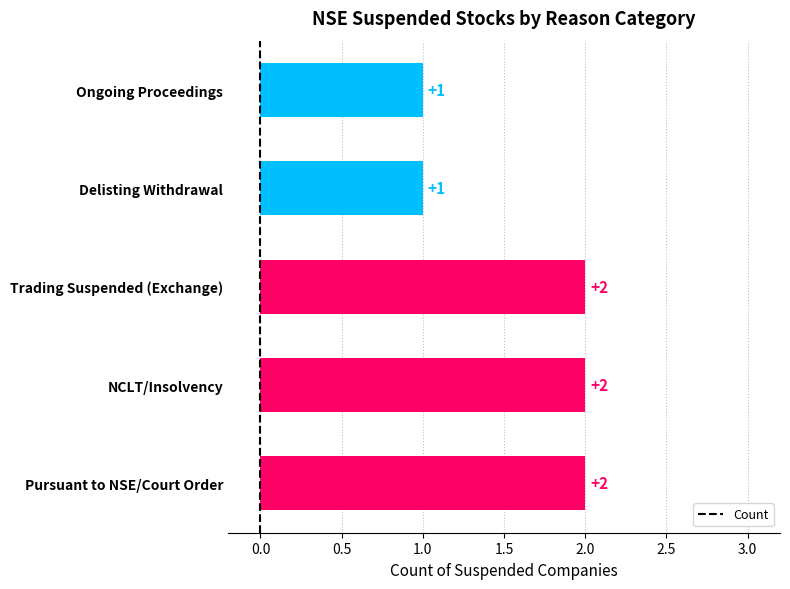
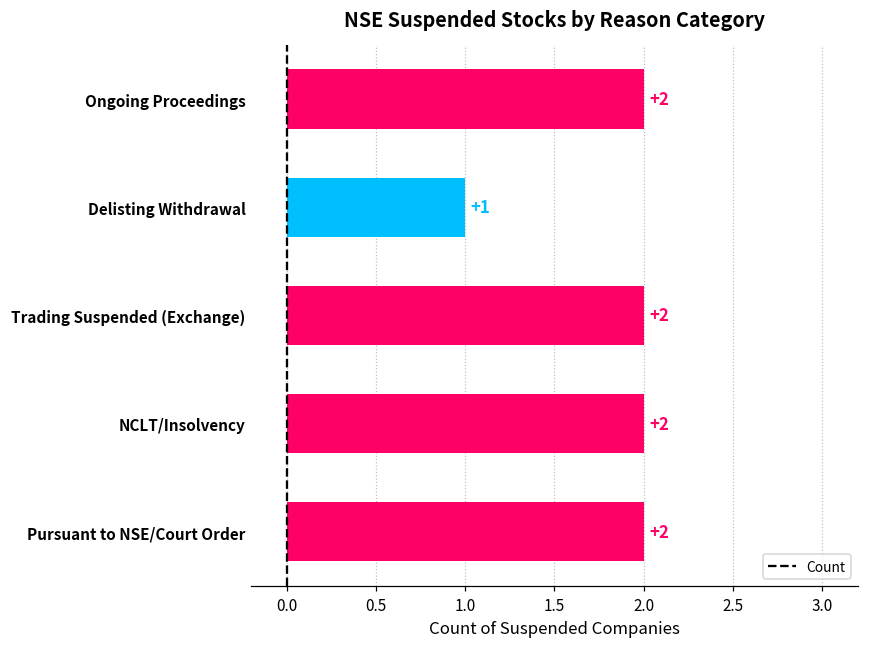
  {
-   "Ongoing Proceedings": "+1",
+   "Ongoing Proceedings": "+2",
    "Delisting Withdrawal": "+1",
    "Trading Suspended (Exchange)": "+2",
    "NCLT/Insolvency": "+2",
    "Pursuant to NSE/Court Order": "+2"
  }
